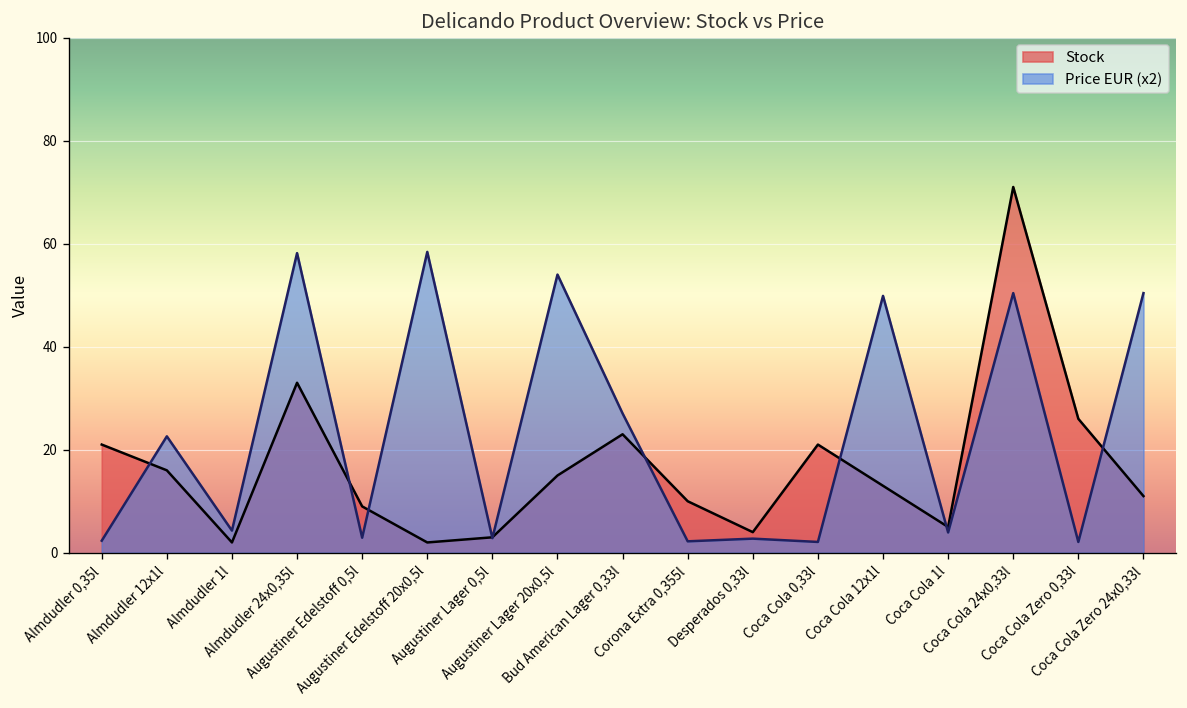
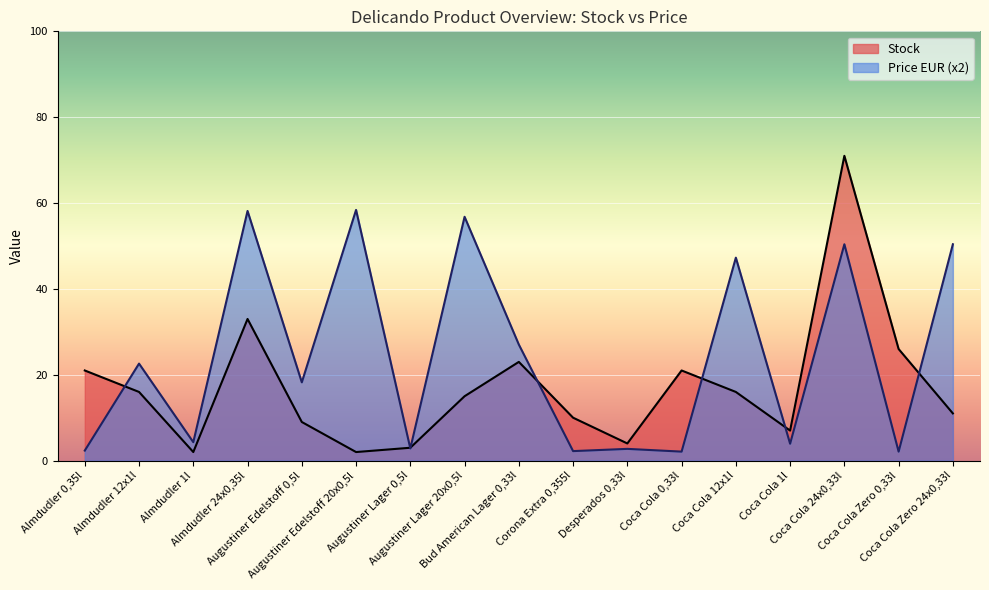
  {
    "Stock": {
      "Almdudler 0,35l": 21,
      "Almdudler 12x1l": 16,
      "Almdudler 1l": 2,
      "Almdudler 24x0,35l": 33,
      "Augustiner Edelstoff 0,5l": 9,
      "Augustiner Edelstoff 20x0,5l": 2,
      "Augustiner Lager 20x0,5l": 15,
      "Bud American Lager 0,33l": 23,
      "Corona Extra 0,355l": 10,
      "Desperados 0,33l": 4,
      "Coca Cola 0,33l": 21,
-     "Coca Cola 12x1l": 13,
-     "Coca Cola 1l": 5,
+     "Coca Cola 12x1l": 16,
+     "Coca Cola 1l": 7,
      "Coca Cola 24x0,33l": 71,
      "Coca Cola Zero 0,33l": 26,
      "Coca Cola Zero 24x0,33l": 11
    },
    "Price EUR (x2)": {
      "Almdudler 0,35l": 2,
      "Almdudler 12x1l": 23,
      "Almdudler 1l": 4,
      "Almdudler 24x0,35l": 58,
-     "Augustiner Edelstoff 0,5l": 3,
+     "Augustiner Edelstoff 0,5l": 18,
      "Augustiner Edelstoff 20x0,5l": 58,
-     "Augustiner Lager 20x0,5l": 54,
+     "Augustiner Lager 20x0,5l": 57,
      "Bud American Lager 0,33l": 27,
      "Corona Extra 0,355l": 2,
      "Desperados 0,33l": 3,
      "Coca Cola 0,33l": 2,
-     "Coca Cola 12x1l": 50,
+     "Coca Cola 12x1l": 47,
      "Coca Cola 1l": 4,
      "Coca Cola 24x0,33l": 50,
      "Coca Cola Zero 0,33l": 2,
      "Coca Cola Zero 24x0,33l": 50
    }
  }
